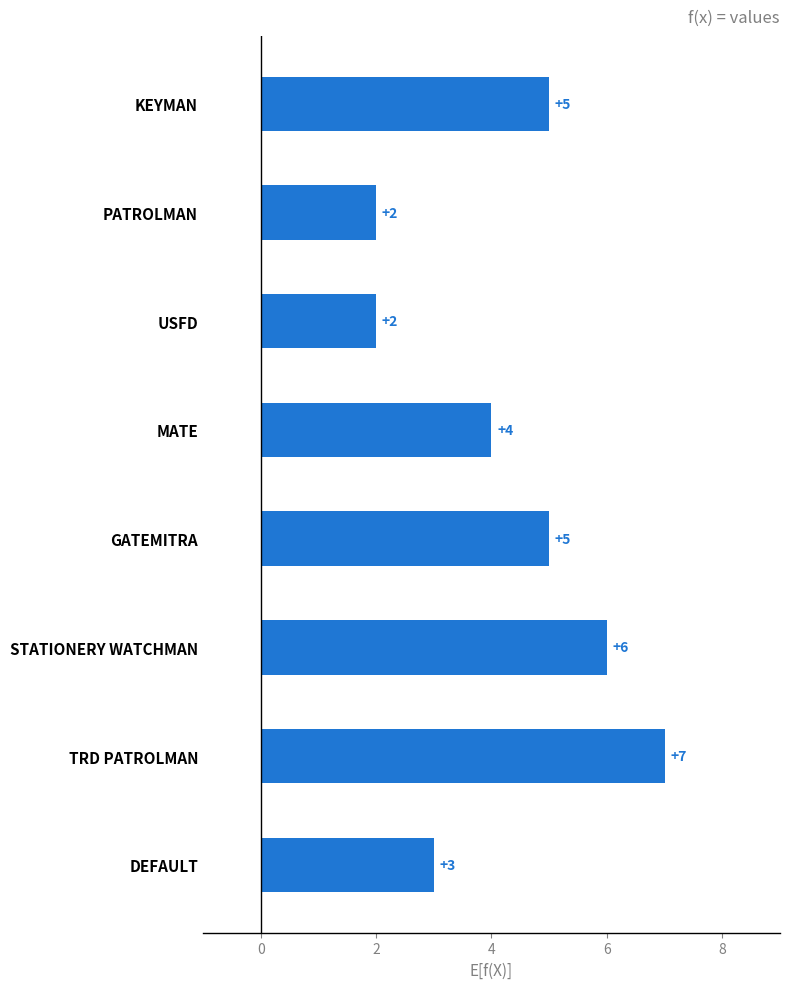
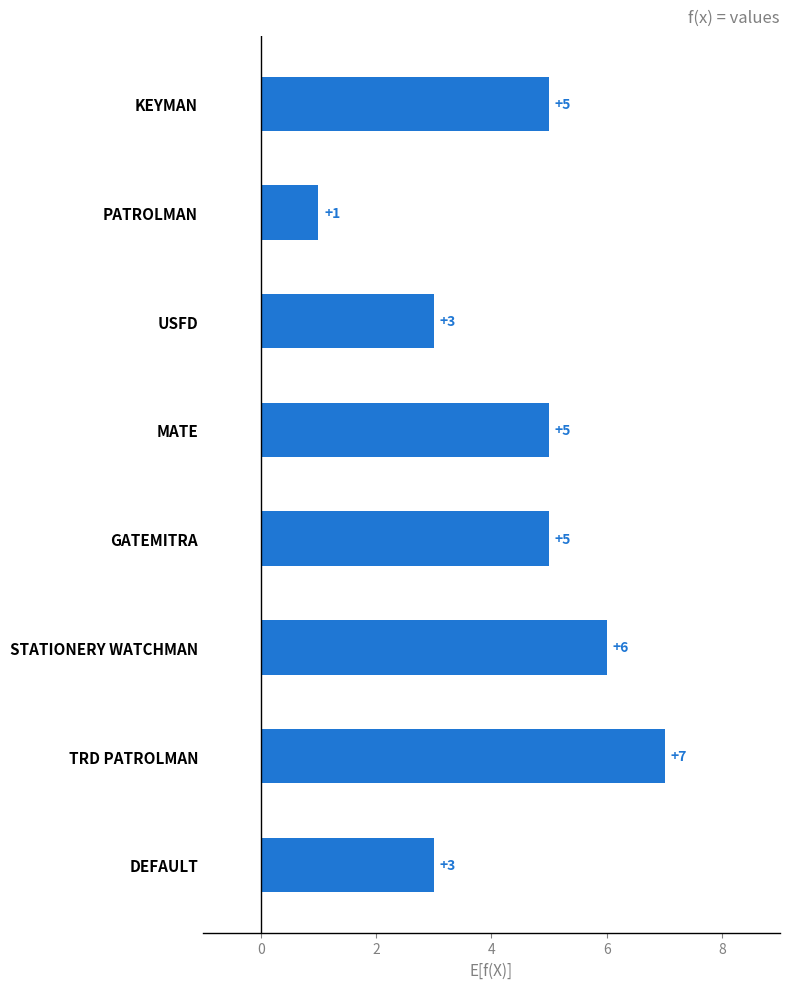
  {
    "KEYMAN": "+5",
-   "PATROLMAN": "+2",
-   "USFD": "+2",
-   "MATE": "+4",
+   "PATROLMAN": "+1",
+   "USFD": "+3",
+   "MATE": "+5",
    "GATEMITRA": "+5",
    "STATIONERY WATCHMAN": "+6",
    "TRD PATROLMAN": "+7",
    "DEFAULT": "+3"
  }
